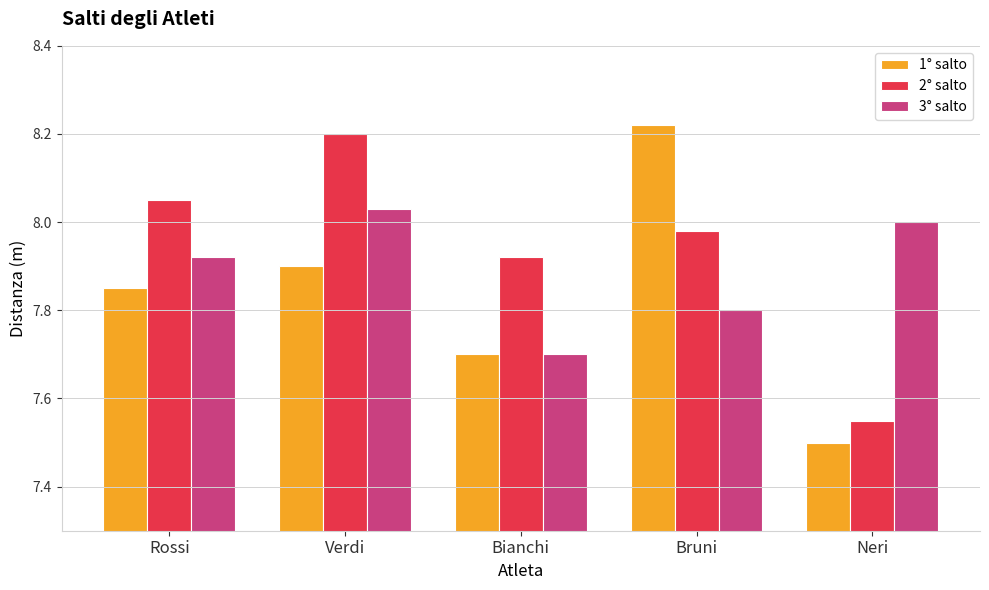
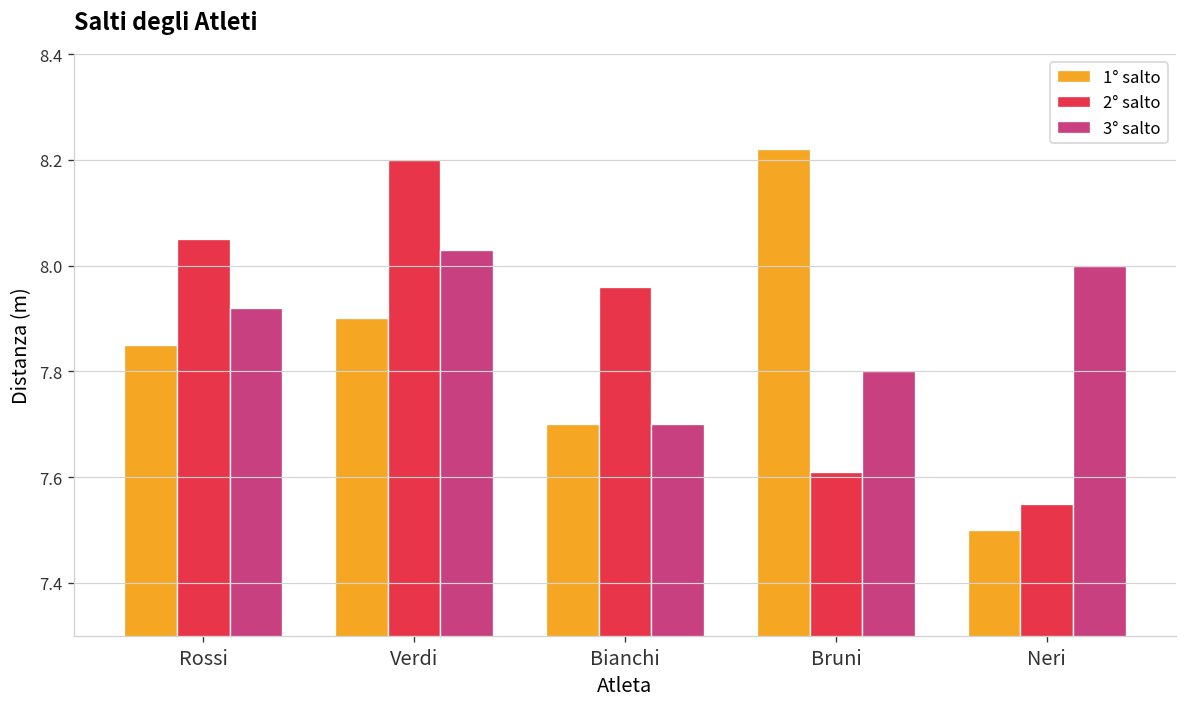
  {
    "1° salto": {
      "Rossi": 7.85,
      "Verdi": 7.90,
      "Bianchi": 7.70,
      "Bruni": 8.22,
      "Neri": 7.50
    },
    "2° salto": {
      "Rossi": 8.05,
      "Verdi": 8.20,
-     "Bianchi": 7.92,
-     "Bruni": 7.98,
+     "Bianchi": 7.96,
+     "Bruni": 7.61,
      "Neri": 7.55
    },
    "3° salto": {
      "Rossi": 7.92,
      "Verdi": 8.03,
      "Bianchi": 7.70,
      "Bruni": 7.80,
      "Neri": 8.00
    }
  }
